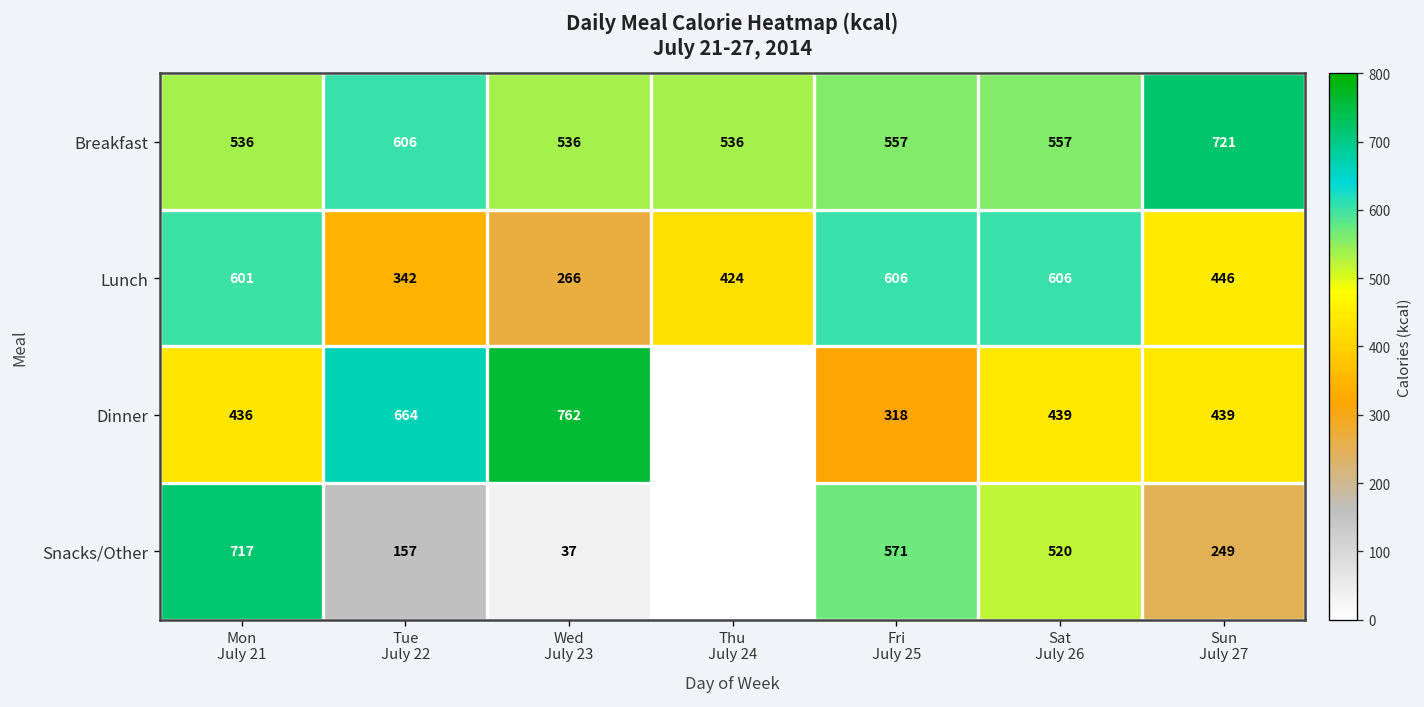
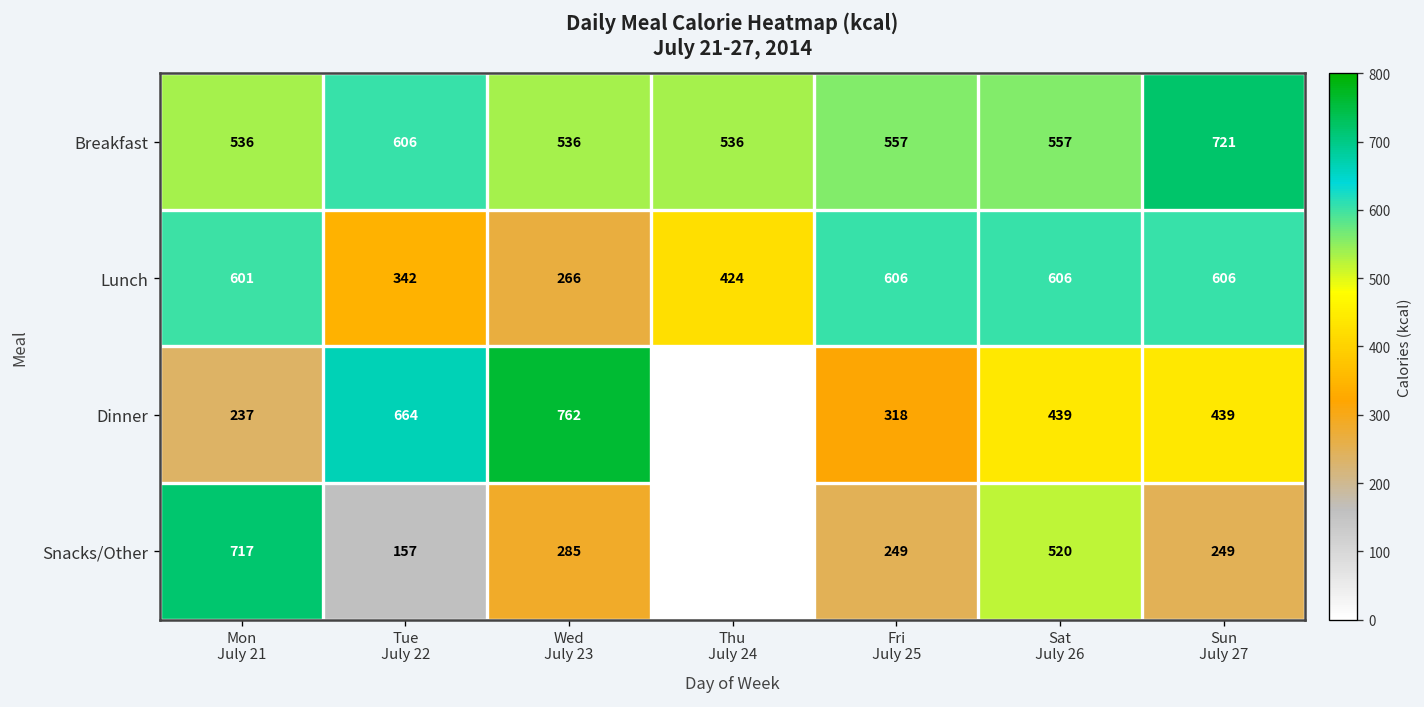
  {
    "Breakfast": {
      "Mon July 21": 536,
      "Tue July 22": 606,
      "Wed July 23": 536,
      "Thu July 24": 536,
      "Fri July 25": 557,
      "Sat July 26": 557,
      "Sun July 27": 721
    },
    "Lunch": {
      "Mon July 21": 601,
      "Tue July 22": 342,
      "Wed July 23": 266,
      "Thu July 24": 424,
      "Fri July 25": 606,
      "Sat July 26": 606,
-     "Sun July 27": 446
+     "Sun July 27": 606
    },
    "Dinner": {
-     "Mon July 21": 436,
+     "Mon July 21": 237,
      "Tue July 22": 664,
      "Wed July 23": 762,
      "Fri July 25": 318,
      "Sat July 26": 439,
      "Sun July 27": 439
    },
    "Snacks/Other": {
      "Mon July 21": 717,
      "Tue July 22": 157,
-     "Wed July 23": 37,
-     "Fri July 25": 571,
+     "Wed July 23": 285,
+     "Fri July 25": 249,
      "Sat July 26": 520,
      "Sun July 27": 249
    }
  }
